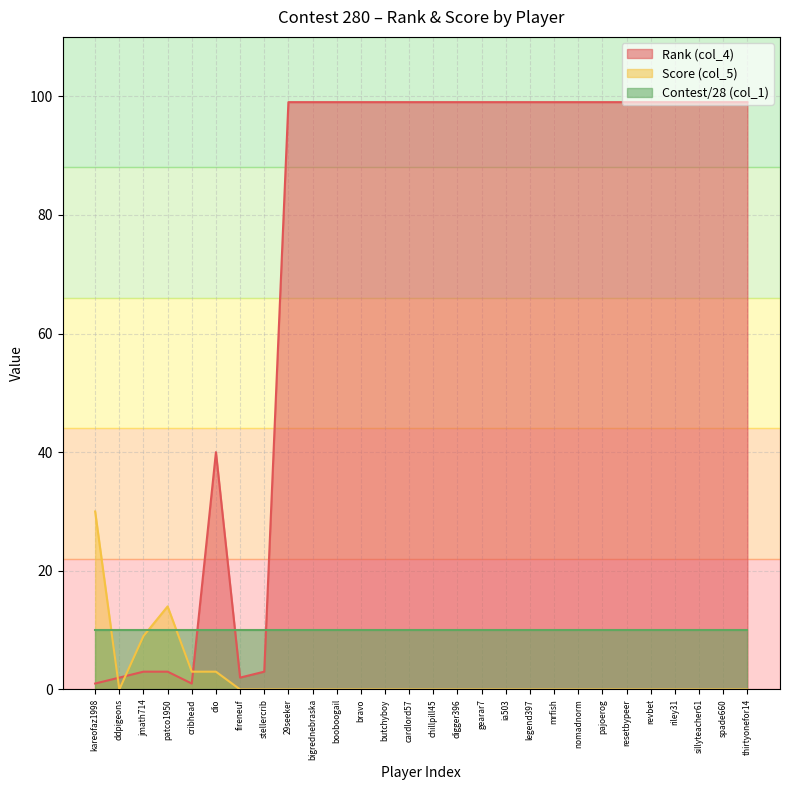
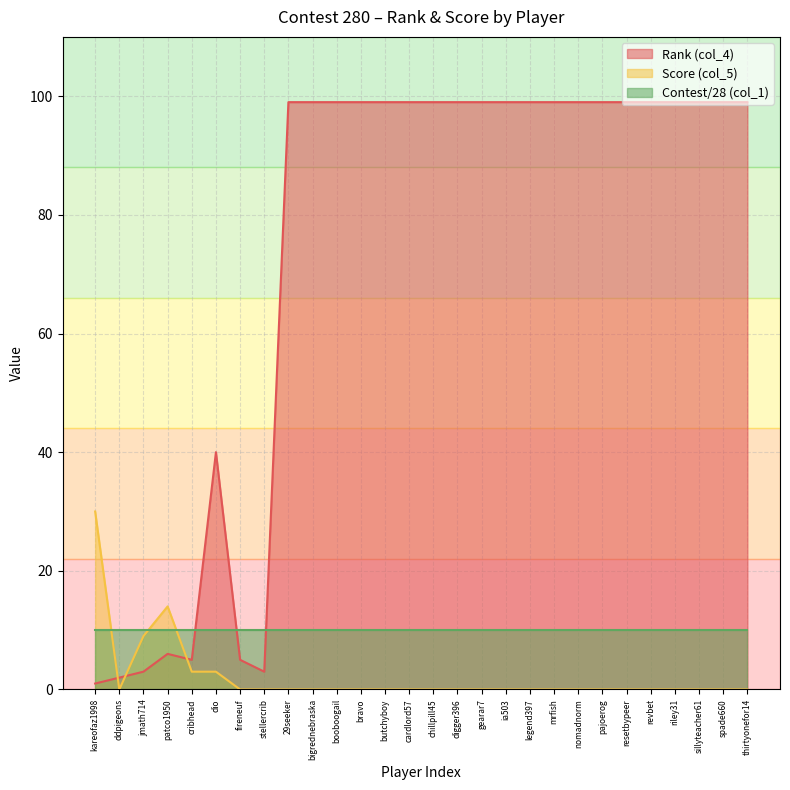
  {
    "Rank (col_4)": {
      "kareofaz1998": 1,
      "ddpigeons": 2,
      "jmath714": 3,
-     "patco1950": 3,
-     "cribhead": 1,
+     "patco1950": 6,
+     "cribhead": 5,
      "dio": 40,
-     "fireneuf": 2,
+     "fireneuf": 5,
      "stellercrib": 3,
      "29seeker": 99,
      "bigrednebraska": 99,
      "booboogail": 99,
      "bravo": 99,
      "butchyboy": 99,
      "cardlord57": 99,
      "chillpill45": 99,
      "digger396": 99,
      "gearar7": 99,
      "ia503": 99,
      "legend397": 99,
      "mrfish": 99,
      "nomadnorm": 99,
      "pajoerog": 99
    },
    "Score (col_5)": {
      "kareofaz1998": 30,
      "ddpigeons": 0,
      "jmath714": 9,
      "patco1950": 14,
      "cribhead": 3,
      "dio": 3,
      "fireneuf": 0,
      "stellercrib": 0,
      "29seeker": 0,
      "bigrednebraska": 0,
      "booboogail": 0,
      "bravo": 0,
      "butchyboy": 0,
      "cardlord57": 0,
      "chillpill45": 0,
      "digger396": 0,
      "gearar7": 0,
      "ia503": 0,
      "legend397": 0,
      "mrfish": 0,
      "nomadnorm": 0,
      "pajoerog": 0,
      "resetbypeer": 0,
      "revbet": 0,
      "riley31": 0,
      "sillyteacher61": 0,
      "spade660": 0,
      "thirtyonefor14": 0
    },
    "Contest/28 (col_1)": {
      "kareofaz1998": 10,
      "ddpigeons": 10,
      "jmath714": 10,
      "patco1950": 10,
      "cribhead": 10,
      "dio": 10,
      "fireneuf": 10,
      "stellercrib": 10,
      "29seeker": 10,
      "bigrednebraska": 10,
      "booboogail": 10,
      "bravo": 10,
      "butchyboy": 10,
      "cardlord57": 10,
      "chillpill45": 10,
      "digger396": 10,
      "gearar7": 10,
      "ia503": 10,
      "legend397": 10,
      "mrfish": 10,
      "nomadnorm": 10,
      "pajoerog": 10,
      "resetbypeer": 10,
      "revbet": 10,
      "riley31": 10,
      "sillyteacher61": 10,
      "spade660": 10,
      "thirtyonefor14": 10
    }
  }
